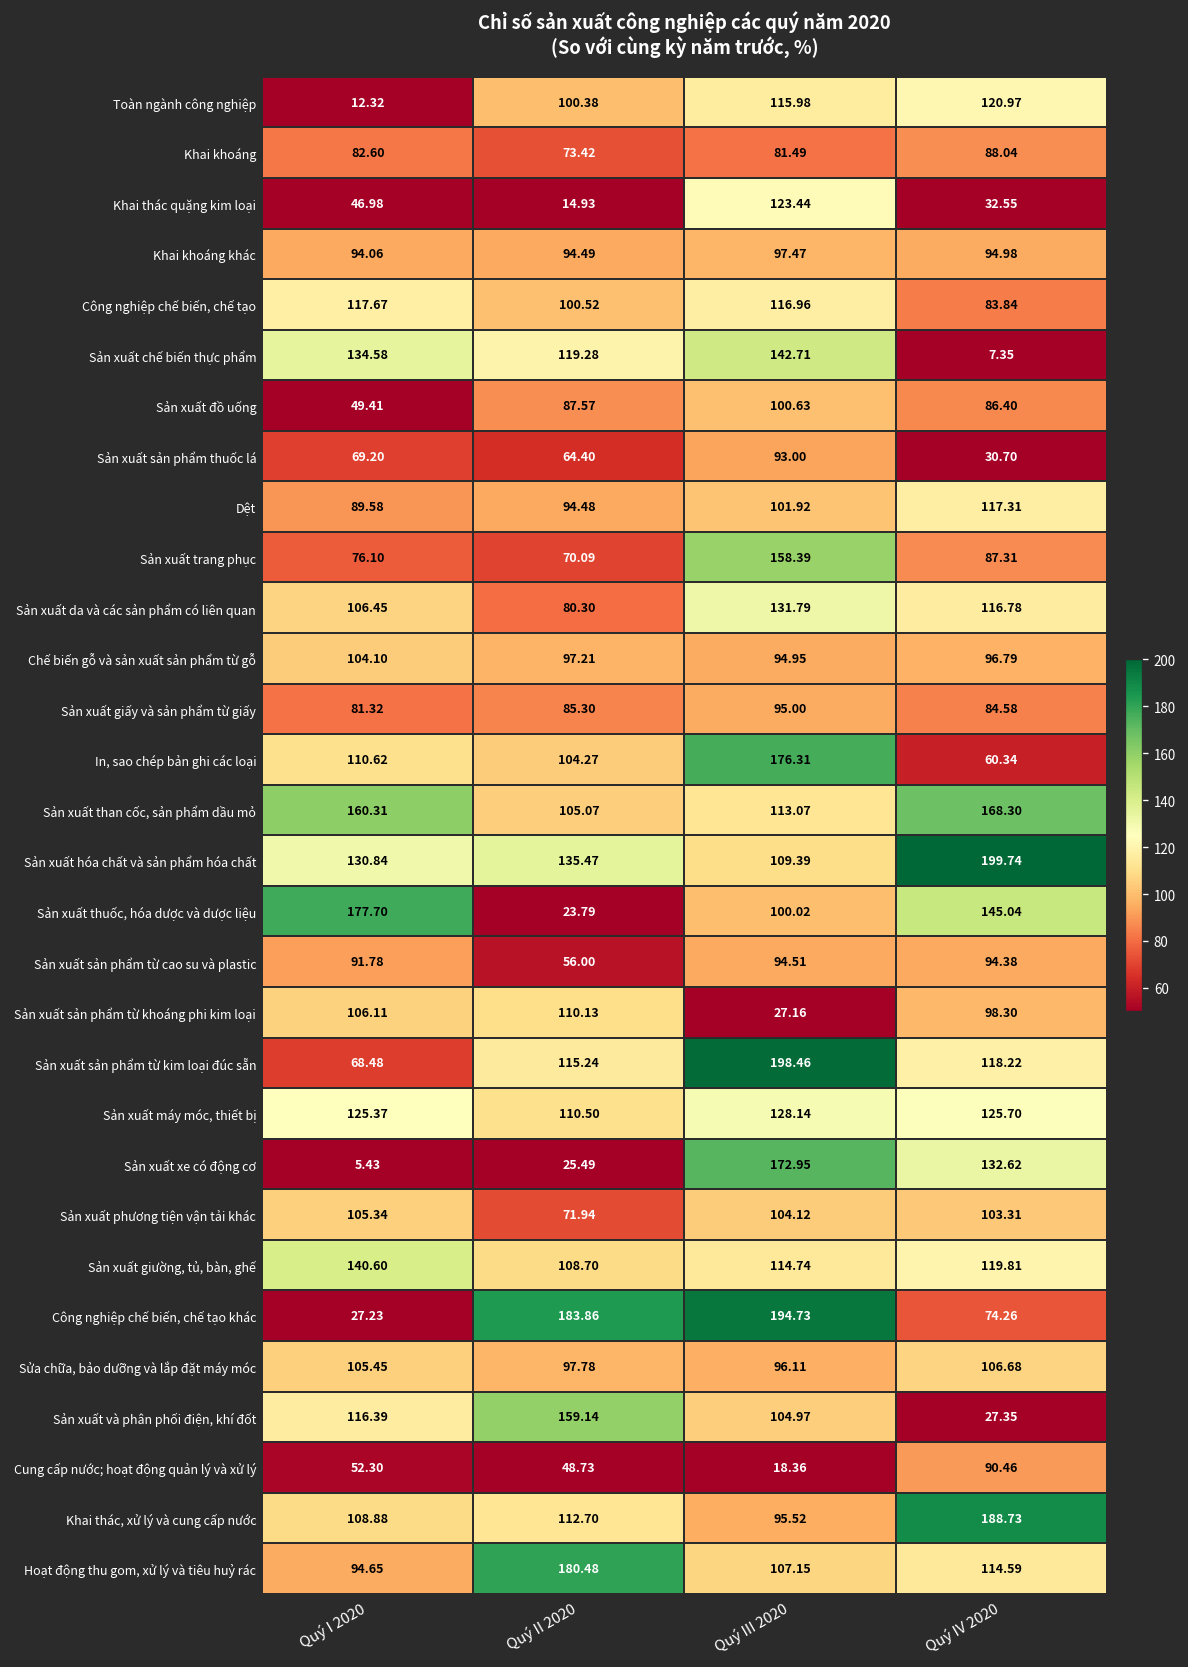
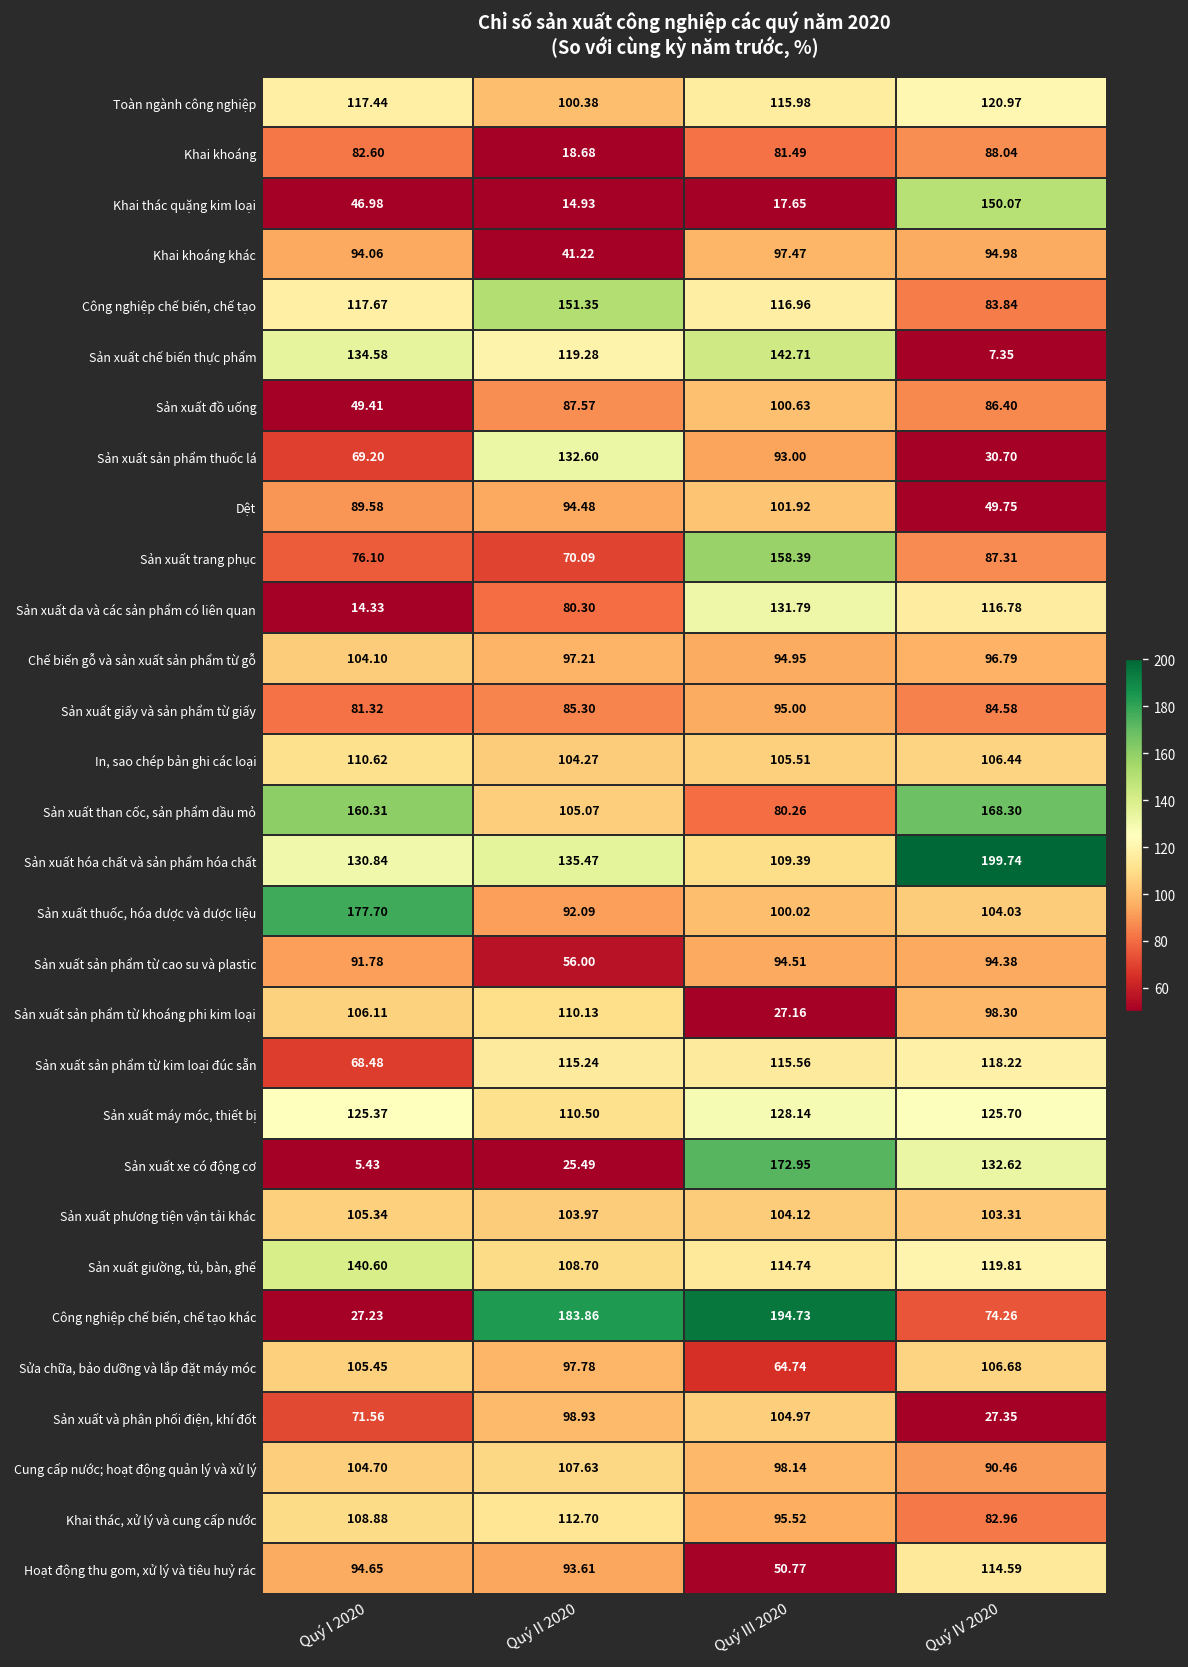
  {
    "Toàn ngành công nghiệp": {
-     "Quý I 2020": 12.32,
+     "Quý I 2020": 117.44,
      "Quý II 2020": 100.38,
      "Quý III 2020": 115.98,
      "Quý IV 2020": 120.97
    },
    "Khai khoáng": {
      "Quý I 2020": 82.60,
-     "Quý II 2020": 73.42,
+     "Quý II 2020": 18.68,
      "Quý III 2020": 81.49,
      "Quý IV 2020": 88.04
    },
    "Khai thác quặng kim loại": {
      "Quý I 2020": 46.98,
      "Quý II 2020": 14.93,
-     "Quý III 2020": 123.44,
-     "Quý IV 2020": 32.55
+     "Quý III 2020": 17.65,
+     "Quý IV 2020": 150.07
    },
    "Khai khoáng khác": {
      "Quý I 2020": 94.06,
-     "Quý II 2020": 94.49,
+     "Quý II 2020": 41.22,
      "Quý III 2020": 97.47,
      "Quý IV 2020": 94.98
    },
    "Công nghiệp chế biến, chế tạo": {
      "Quý I 2020": 117.67,
-     "Quý II 2020": 100.52,
+     "Quý II 2020": 151.35,
      "Quý III 2020": 116.96,
      "Quý IV 2020": 83.84
    },
    "Sản xuất chế biến thực phẩm": {
      "Quý I 2020": 134.58,
      "Quý II 2020": 119.28,
      "Quý III 2020": 142.71,
      "Quý IV 2020": 7.35
    },
    "Sản xuất đồ uống": {
      "Quý I 2020": 49.41,
      "Quý II 2020": 87.57,
      "Quý III 2020": 100.63,
      "Quý IV 2020": 86.40
    },
    "Sản xuất sản phẩm thuốc lá": {
      "Quý I 2020": 69.20,
-     "Quý II 2020": 64.40,
+     "Quý II 2020": 132.60,
      "Quý III 2020": 93.00,
      "Quý IV 2020": 30.70
    },
    "Dệt": {
      "Quý I 2020": 89.58,
      "Quý II 2020": 94.48,
      "Quý III 2020": 101.92,
-     "Quý IV 2020": 117.31
+     "Quý IV 2020": 49.75
    },
    "Sản xuất trang phục": {
      "Quý I 2020": 76.10,
      "Quý II 2020": 70.09,
      "Quý III 2020": 158.39,
      "Quý IV 2020": 87.31
    },
    "Sản xuất da và các sản phẩm có liên quan": {
-     "Quý I 2020": 106.45,
+     "Quý I 2020": 14.33,
      "Quý II 2020": 80.30,
      "Quý III 2020": 131.79,
      "Quý IV 2020": 116.78
    },
    "Chế biến gỗ và sản xuất sản phẩm từ gỗ": {
      "Quý I 2020": 104.10,
      "Quý II 2020": 97.21,
      "Quý III 2020": 94.95,
      "Quý IV 2020": 96.79
    },
    "Sản xuất giấy và sản phẩm từ giấy": {
      "Quý I 2020": 81.32,
      "Quý II 2020": 85.30,
      "Quý III 2020": 95.00,
      "Quý IV 2020": 84.58
    },
    "In, sao chép bản ghi các loại": {
      "Quý I 2020": 110.62,
      "Quý II 2020": 104.27,
-     "Quý III 2020": 176.31,
-     "Quý IV 2020": 60.34
+     "Quý III 2020": 105.51,
+     "Quý IV 2020": 106.44
    },
    "Sản xuất than cốc, sản phẩm dầu mỏ": {
      "Quý I 2020": 160.31,
      "Quý II 2020": 105.07,
-     "Quý III 2020": 113.07,
+     "Quý III 2020": 80.26,
      "Quý IV 2020": 168.30
    },
    "Sản xuất hóa chất và sản phẩm hóa chất": {
      "Quý I 2020": 130.84,
      "Quý II 2020": 135.47,
      "Quý III 2020": 109.39,
      "Quý IV 2020": 199.74
    },
    "Sản xuất thuốc, hóa dược và dược liệu": {
      "Quý I 2020": 177.70,
-     "Quý II 2020": 23.79,
+     "Quý II 2020": 92.09,
      "Quý III 2020": 100.02,
-     "Quý IV 2020": 145.04
+     "Quý IV 2020": 104.03
    },
    "Sản xuất sản phẩm từ cao su và plastic": {
      "Quý I 2020": 91.78,
      "Quý II 2020": 56.00,
      "Quý III 2020": 94.51,
      "Quý IV 2020": 94.38
    },
    "Sản xuất sản phẩm từ khoáng phi kim loại": {
      "Quý I 2020": 106.11,
      "Quý II 2020": 110.13,
      "Quý III 2020": 27.16,
      "Quý IV 2020": 98.30
    },
    "Sản xuất sản phẩm từ kim loại đúc sẵn": {
      "Quý I 2020": 68.48,
      "Quý II 2020": 115.24,
-     "Quý III 2020": 198.46,
+     "Quý III 2020": 115.56,
      "Quý IV 2020": 118.22
    },
    "Sản xuất máy móc, thiết bị": {
      "Quý I 2020": 125.37,
      "Quý II 2020": 110.50,
      "Quý III 2020": 128.14,
      "Quý IV 2020": 125.70
    },
    "Sản xuất xe có động cơ": {
      "Quý I 2020": 5.43,
      "Quý II 2020": 25.49,
      "Quý III 2020": 172.95,
      "Quý IV 2020": 132.62
    },
    "Sản xuất phương tiện vận tải khác": {
      "Quý I 2020": 105.34,
-     "Quý II 2020": 71.94,
+     "Quý II 2020": 103.97,
      "Quý III 2020": 104.12,
      "Quý IV 2020": 103.31
    },
    "Sản xuất giường, tủ, bàn, ghế": {
      "Quý I 2020": 140.60,
      "Quý II 2020": 108.70,
      "Quý III 2020": 114.74,
      "Quý IV 2020": 119.81
    },
    "Công nghiệp chế biến, chế tạo khác": {
      "Quý I 2020": 27.23,
      "Quý II 2020": 183.86,
      "Quý III 2020": 194.73,
      "Quý IV 2020": 74.26
    },
    "Sửa chữa, bảo dưỡng và lắp đặt máy móc": {
      "Quý I 2020": 105.45,
      "Quý II 2020": 97.78,
-     "Quý III 2020": 96.11,
+     "Quý III 2020": 64.74,
      "Quý IV 2020": 106.68
    },
    "Sản xuất và phân phối điện, khí đốt": {
-     "Quý I 2020": 116.39,
-     "Quý II 2020": 159.14,
+     "Quý I 2020": 71.56,
+     "Quý II 2020": 98.93,
      "Quý III 2020": 104.97,
      "Quý IV 2020": 27.35
    },
    "Cung cấp nước; hoạt động quản lý và xử lý": {
-     "Quý I 2020": 52.30,
-     "Quý II 2020": 48.73,
-     "Quý III 2020": 18.36,
+     "Quý I 2020": 104.70,
+     "Quý II 2020": 107.63,
+     "Quý III 2020": 98.14,
      "Quý IV 2020": 90.46
    },
    "Khai thác, xử lý và cung cấp nước": {
      "Quý I 2020": 108.88,
      "Quý II 2020": 112.70,
      "Quý III 2020": 95.52,
-     "Quý IV 2020": 188.73
+     "Quý IV 2020": 82.96
    },
    "Hoạt động thu gom, xử lý và tiêu huỷ rác": {
      "Quý I 2020": 94.65,
-     "Quý II 2020": 180.48,
-     "Quý III 2020": 107.15,
+     "Quý II 2020": 93.61,
+     "Quý III 2020": 50.77,
      "Quý IV 2020": 114.59
    }
  }
